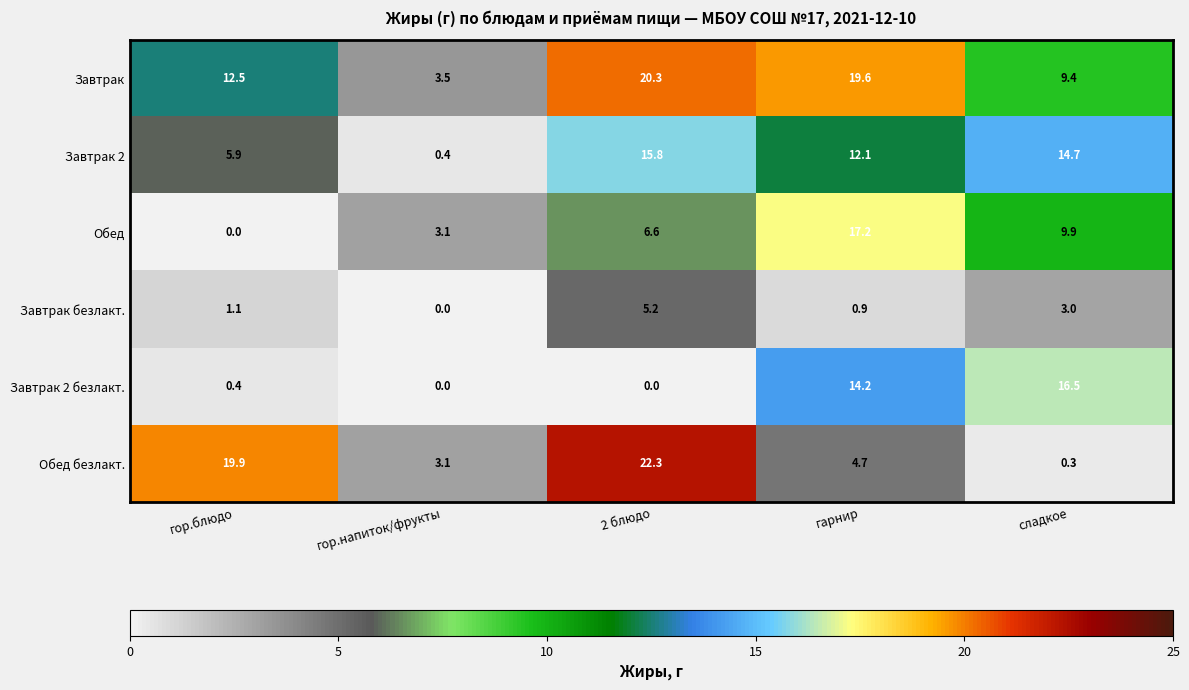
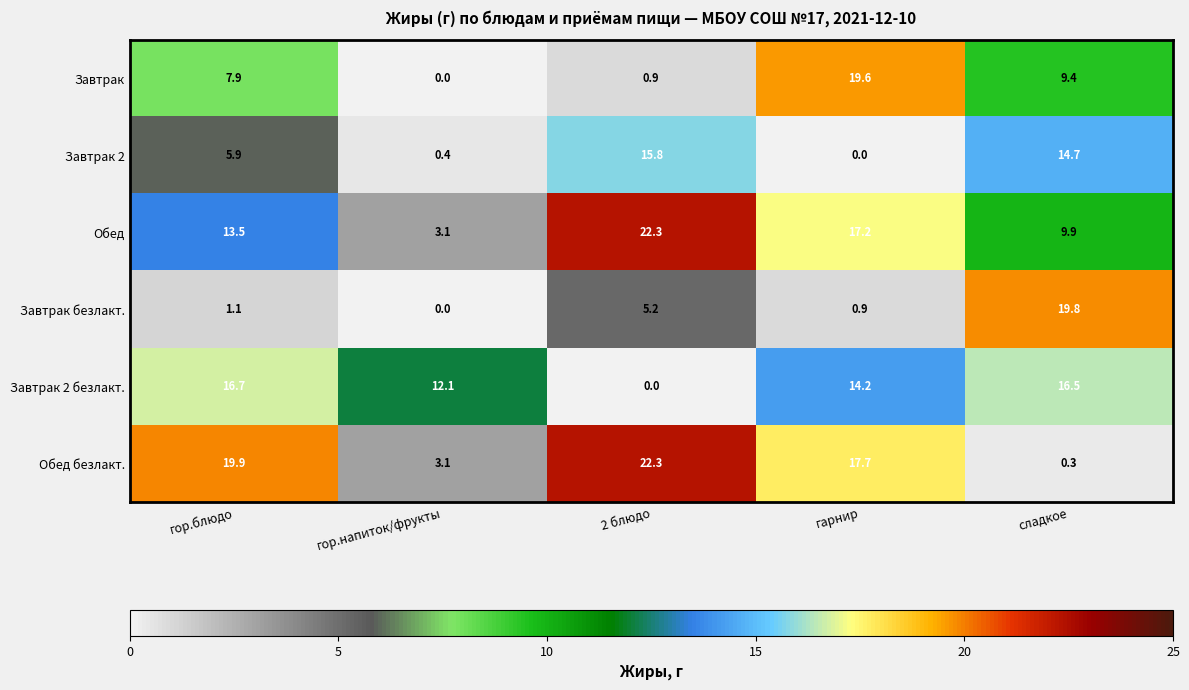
  {
    "Завтрак": {
-     "гор.блюдо": 12.5,
-     "гор.напиток/фрукты": 3.5,
-     "2 блюдо": 20.3,
+     "гор.блюдо": 7.9,
+     "гор.напиток/фрукты": 0.0,
+     "2 блюдо": 0.9,
      "гарнир": 19.6,
      "сладкое": 9.4
    },
    "Завтрак 2": {
      "гор.блюдо": 5.9,
      "гор.напиток/фрукты": 0.4,
      "2 блюдо": 15.8,
-     "гарнир": 12.1,
+     "гарнир": 0.0,
      "сладкое": 14.7
    },
    "Обед": {
-     "гор.блюдо": 0.0,
+     "гор.блюдо": 13.5,
      "гор.напиток/фрукты": 3.1,
-     "2 блюдо": 6.6,
+     "2 блюдо": 22.3,
      "гарнир": 17.2,
      "сладкое": 9.9
    },
    "Завтрак безлакт.": {
      "гор.блюдо": 1.1,
      "гор.напиток/фрукты": 0.0,
      "2 блюдо": 5.2,
      "гарнир": 0.9,
-     "сладкое": 3.0
+     "сладкое": 19.8
    },
    "Завтрак 2 безлакт.": {
-     "гор.блюдо": 0.4,
-     "гор.напиток/фрукты": 0.0,
+     "гор.блюдо": 16.7,
+     "гор.напиток/фрукты": 12.1,
      "2 блюдо": 0.0,
      "гарнир": 14.2,
      "сладкое": 16.5
    },
    "Обед безлакт.": {
      "гор.блюдо": 19.9,
      "гор.напиток/фрукты": 3.1,
      "2 блюдо": 22.3,
-     "гарнир": 4.7,
+     "гарнир": 17.7,
      "сладкое": 0.3
    }
  }
